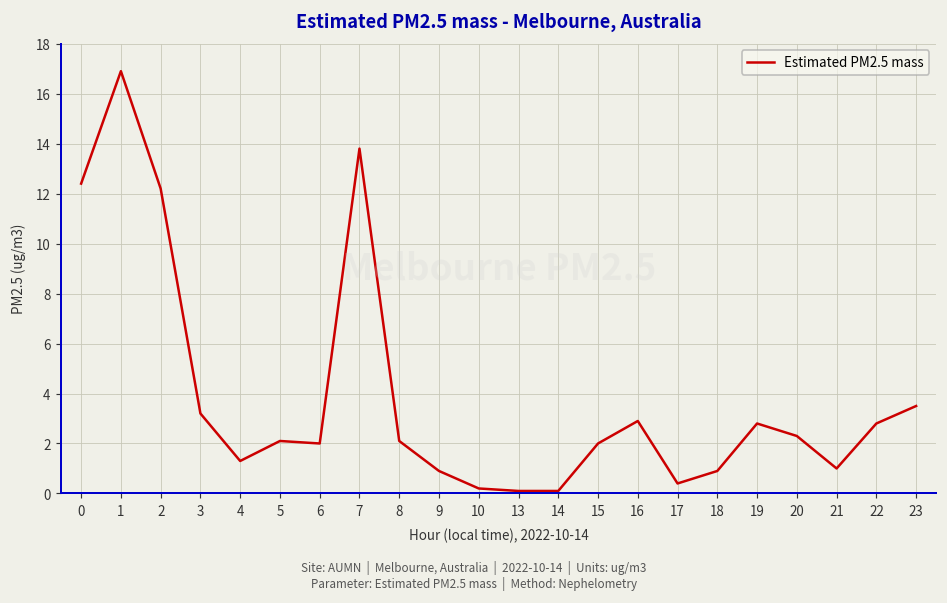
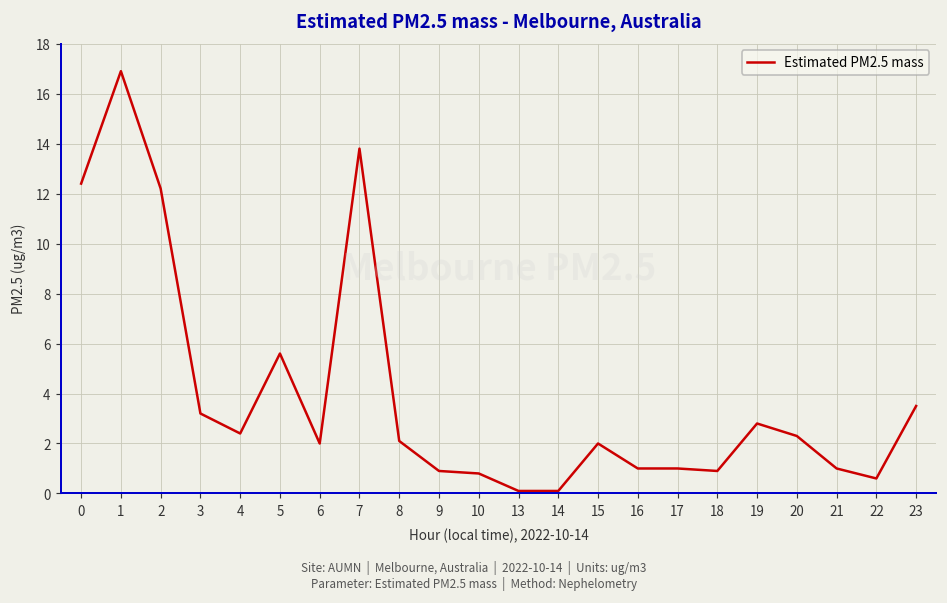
  {
    "0": 12.4,
    "1": 16.9,
    "2": 12.2,
    "3": 3.2,
-   "4": 1.3,
-   "5": 2.1,
+   "4": 2.4,
+   "5": 5.6,
    "6": 2.0,
    "7": 13.8,
    "8": 2.1,
    "9": 0.9,
-   "10": 0.2,
+   "10": 0.8,
    "13": 0.1,
    "14": 0.1,
    "15": 2.0,
-   "16": 2.9,
-   "17": 0.4,
+   "16": 1.0,
+   "17": 1.0,
    "18": 0.9,
    "19": 2.8,
    "20": 2.3,
    "21": 1.0,
-   "22": 2.8,
+   "22": 0.6,
    "23": 3.5
  }
